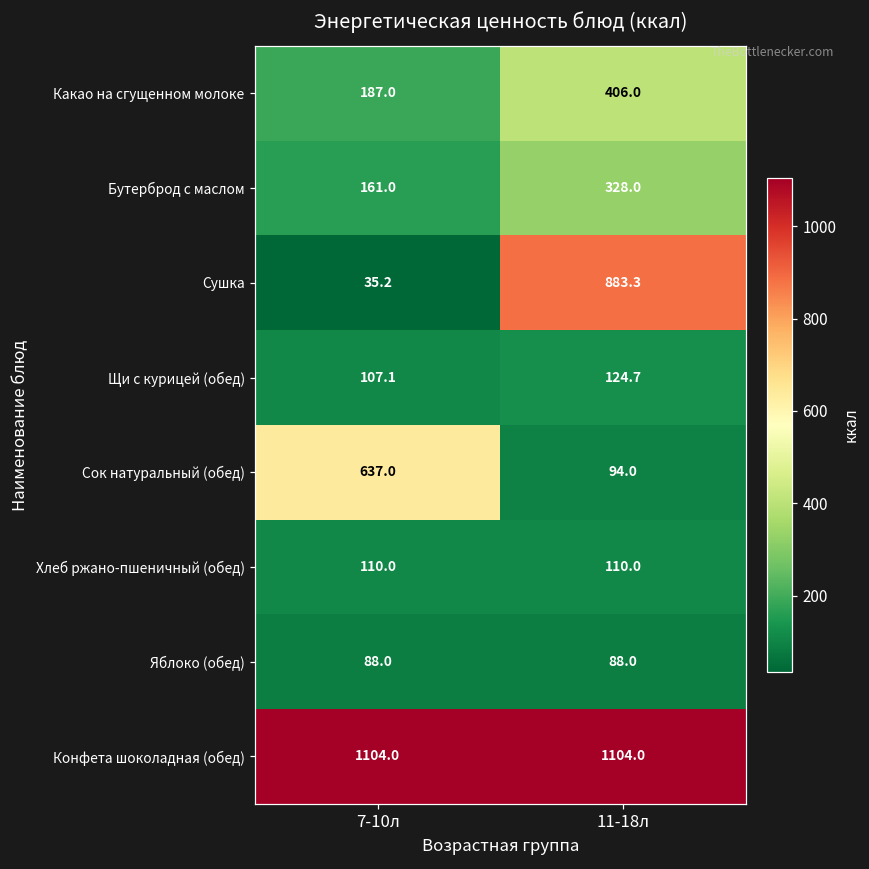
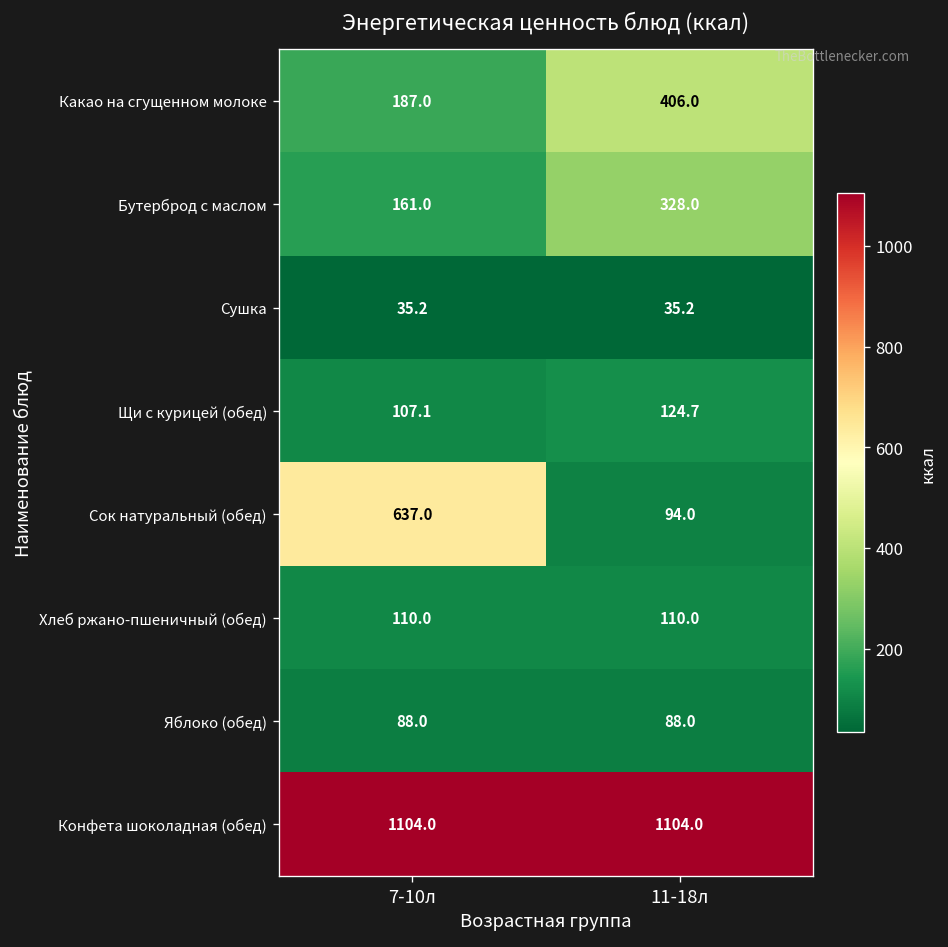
  {
    "Какао на сгущенном молоке": {
      "7-10л": 187.0,
      "11-18л": 406.0
    },
    "Бутерброд с маслом": {
      "7-10л": 161.0,
      "11-18л": 328.0
    },
    "Сушка": {
      "7-10л": 35.2,
-     "11-18л": 883.3
+     "11-18л": 35.2
    },
    "Щи с курицей (обед)": {
      "7-10л": 107.1,
      "11-18л": 124.7
    },
    "Сок натуральный (обед)": {
      "7-10л": 637.0,
      "11-18л": 94.0
    },
    "Хлеб ржано-пшеничный (обед)": {
      "7-10л": 110.0,
      "11-18л": 110.0
    },
    "Яблоко (обед)": {
      "7-10л": 88.0,
      "11-18л": 88.0
    },
    "Конфета шоколадная (обед)": {
      "7-10л": 1104.0,
      "11-18л": 1104.0
    }
  }
